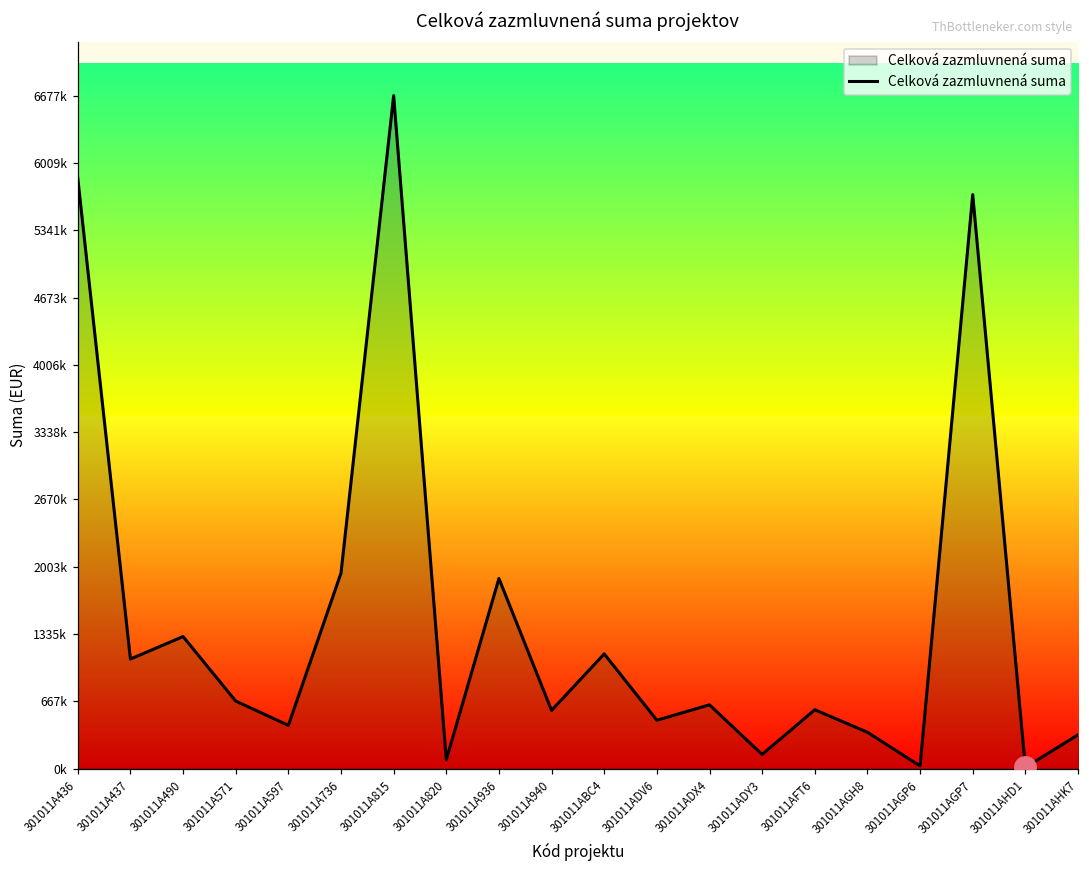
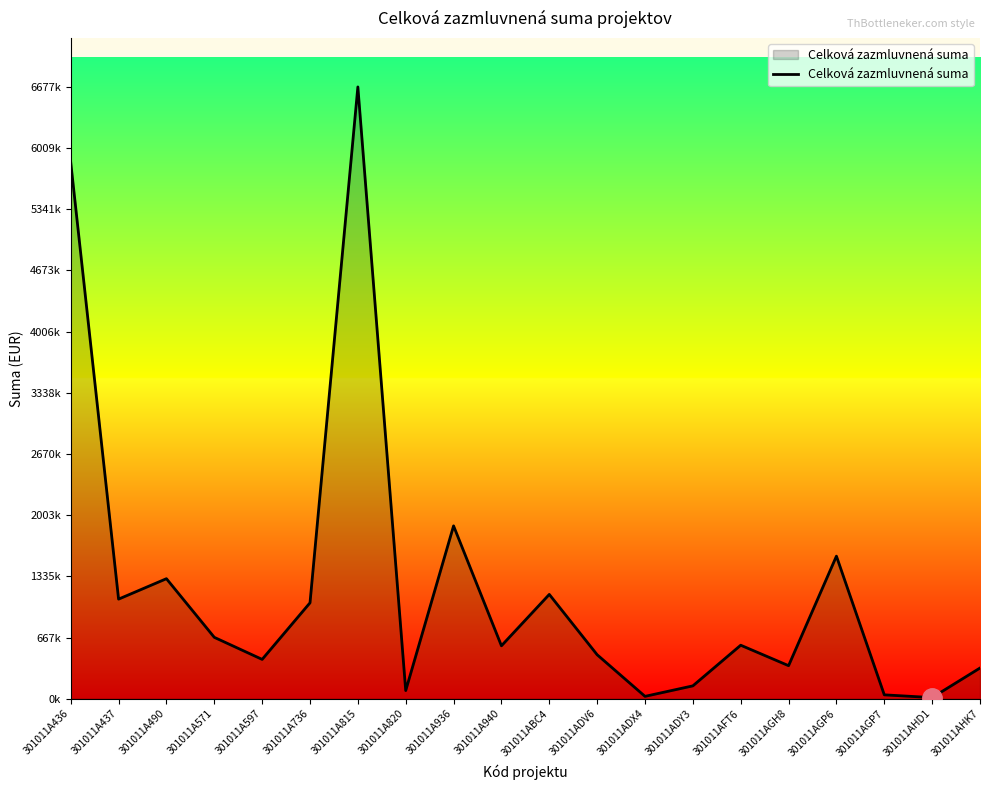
  {
    "Celková zazmluvnená suma": {
      "301011A436": 5900000,
      "301011A437": 1100000,
      "301011A490": 1300000,
      "301011A571": 700000,
      "301011A597": 400000,
-     "301011A736": 1900000,
+     "301011A736": 1000000,
      "301011A815": 6700000,
      "301011A820": 100000,
      "301011A936": 1900000,
      "301011A940": 600000,
      "301011ABC4": 1100000,
      "301011ADV6": 500000,
-     "301011ADX4": 600000,
+     "301011ADX4": 0,
      "301011ADY3": 100000,
      "301011AFT6": 600000,
      "301011AGH8": 400000,
-     "301011AGP6": 0,
-     "301011AGP7": 5700000,
+     "301011AGP6": 1600000,
+     "301011AGP7": 0,
      "301011AHK7": 300000
    }
  }
